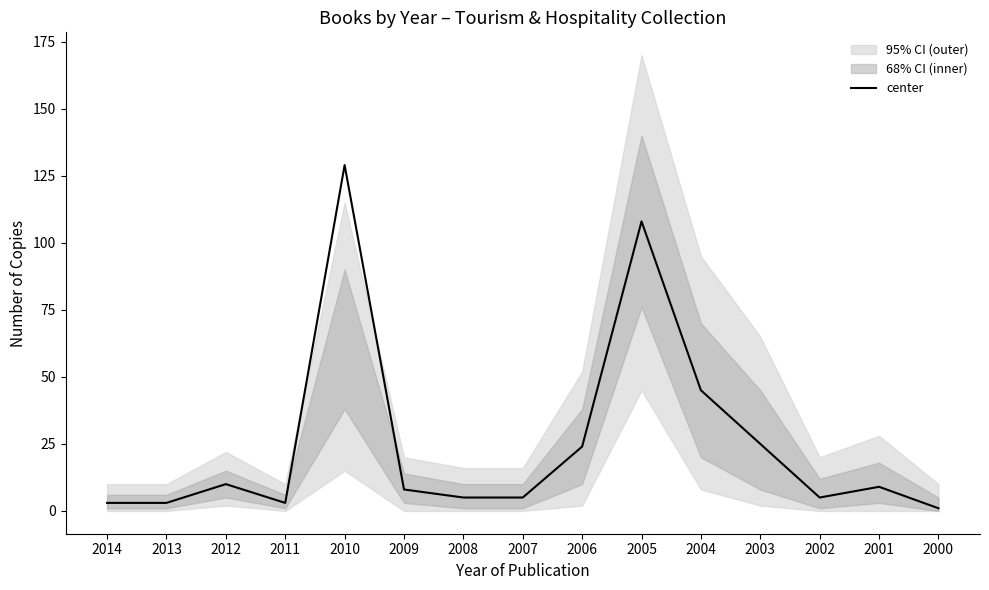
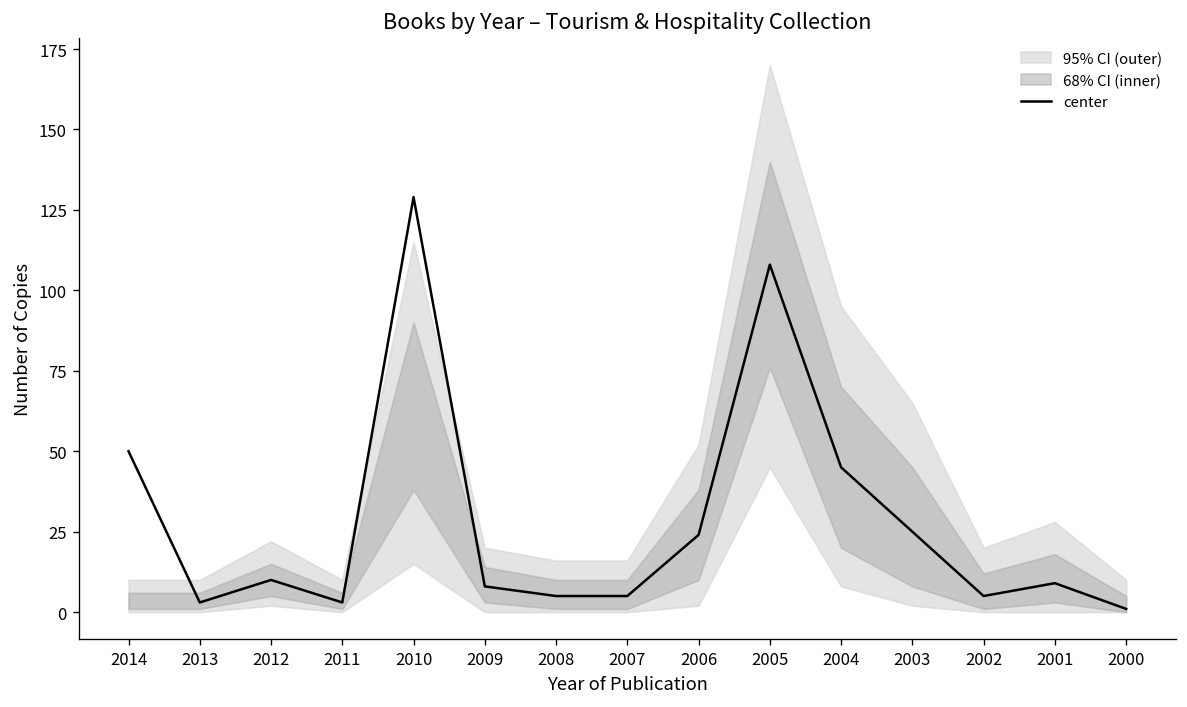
  {
    "center": {
-     "2014": 3,
+     "2014": 50,
      "2013": 3,
      "2012": 10,
      "2011": 3,
      "2010": 129,
      "2009": 8,
      "2008": 5,
      "2007": 5,
      "2006": 24,
      "2005": 108,
      "2004": 45,
      "2003": 25,
      "2002": 5,
      "2001": 9,
      "2000": 1
    }
  }
